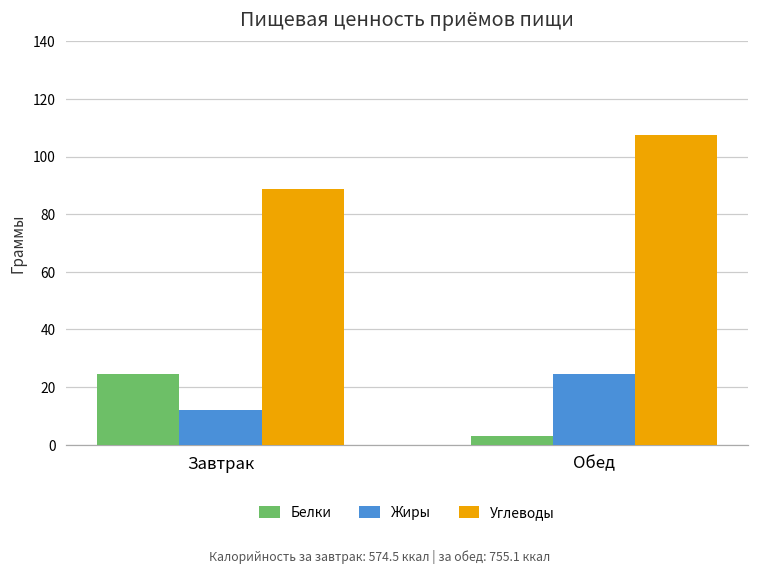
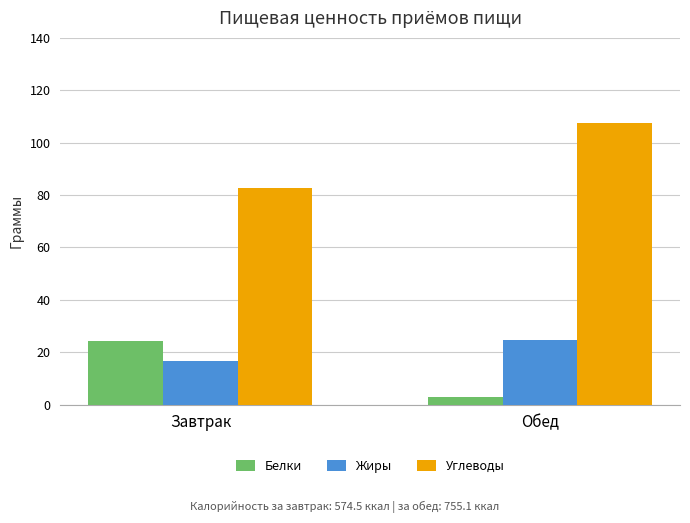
  {
    "Белки": {
      "Завтрак": 24,
      "Обед": 3
    },
    "Жиры": {
-     "Завтрак": 12,
+     "Завтрак": 17,
      "Обед": 25
    },
    "Углеводы": {
-     "Завтрак": 89,
+     "Завтрак": 83,
      "Обед": 108
    }
  }
